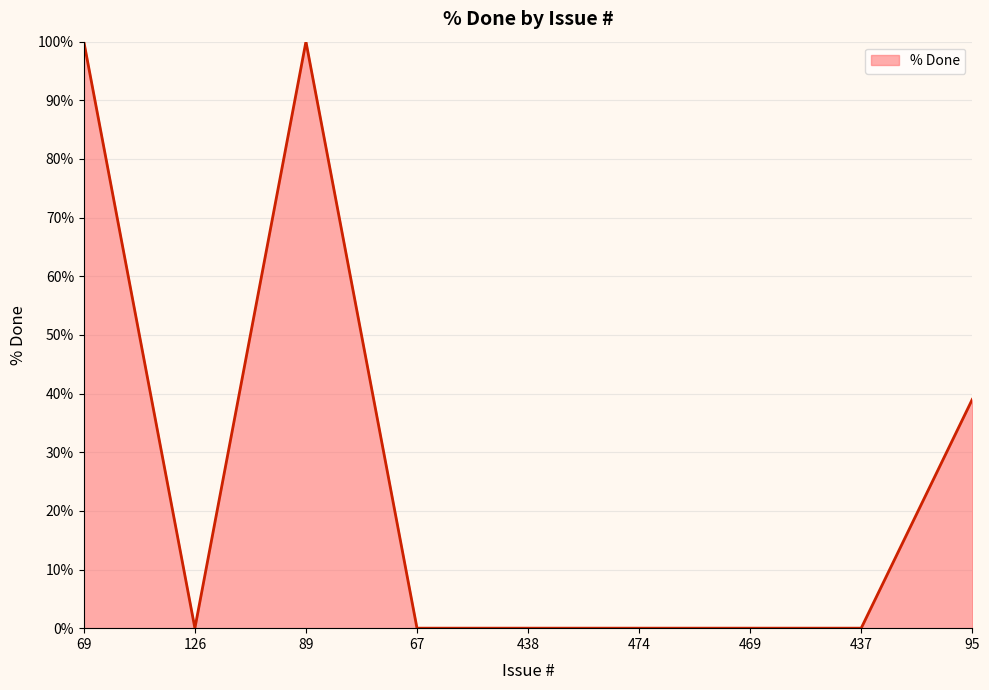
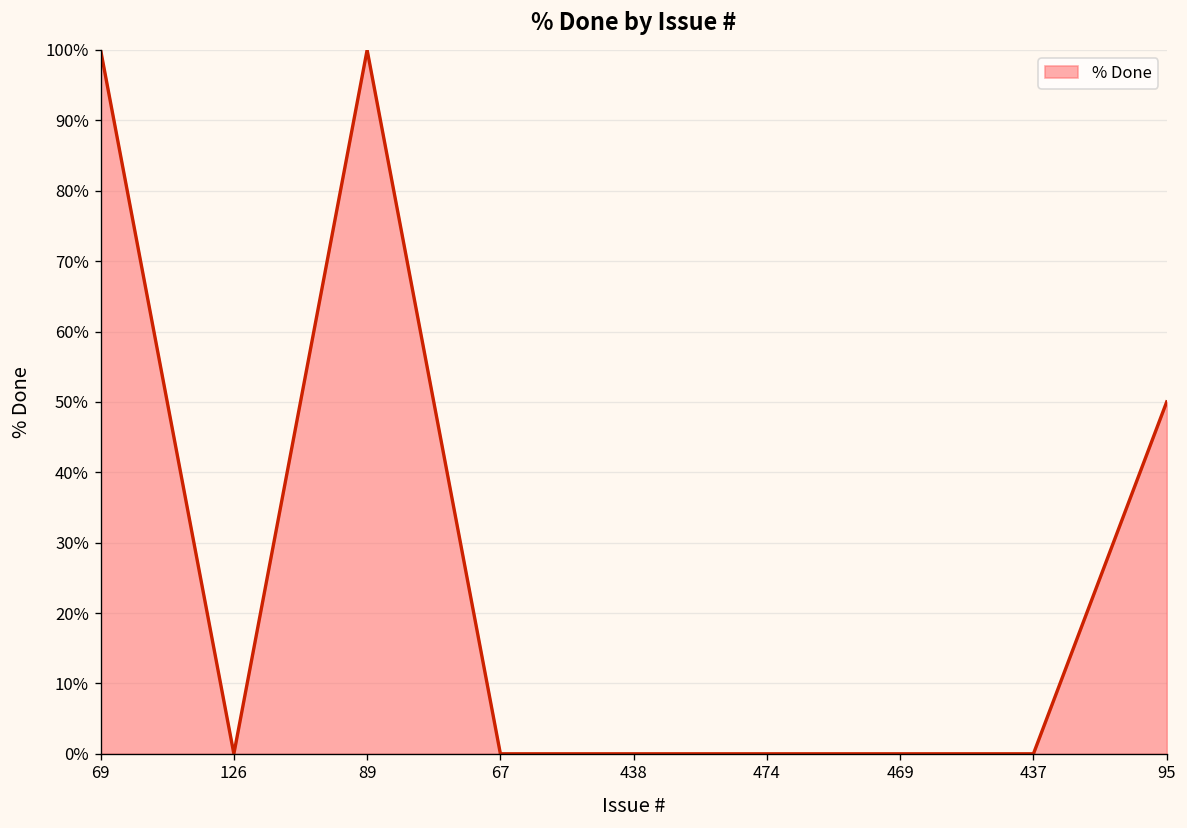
  {
    "69": "100%",
    "126": "0%",
    "89": "100%",
    "67": "0%",
    "438": "0%",
    "474": "0%",
    "469": "0%",
    "437": "0%",
-   "95": "39%"
+   "95": "50%"
  }
